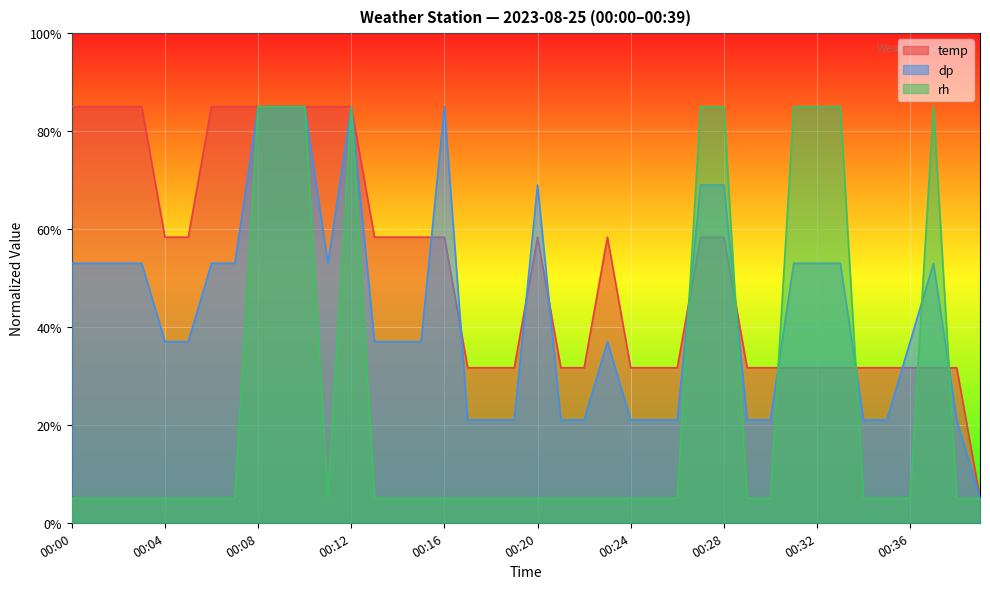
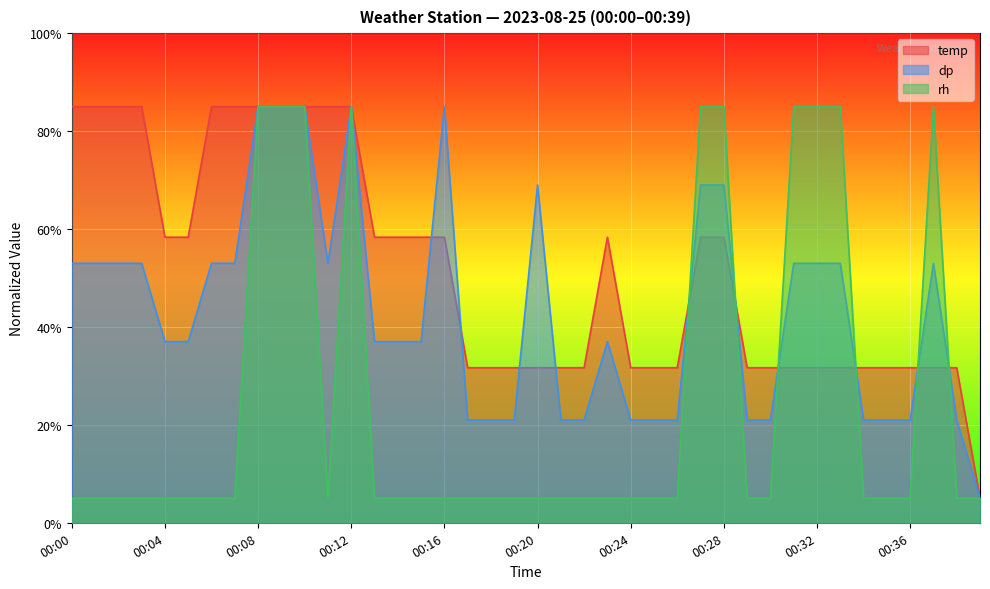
  {
    "temp": {
      "00:00": "85%",
      "00:04": "58%",
      "00:16": "58%",
-     "00:20": "58%",
+     "00:20": "32%",
      "00:24": "32%",
      "00:28": "58%",
      "00:32": "32%",
      "00:36": "32%"
    },
    "dp": {
      "00:00": "53%",
      "00:04": "37%",
      "00:16": "85%",
      "00:20": "69%",
      "00:24": "21%",
      "00:28": "69%",
      "00:32": "53%",
-     "00:36": "37%"
+     "00:36": "21%"
    },
    "rh": {
      "00:00": "5%",
      "00:04": "5%",
      "00:16": "5%",
      "00:20": "5%",
      "00:24": "5%",
      "00:28": "85%",
      "00:32": "85%",
      "00:36": "5%"
    }
  }
